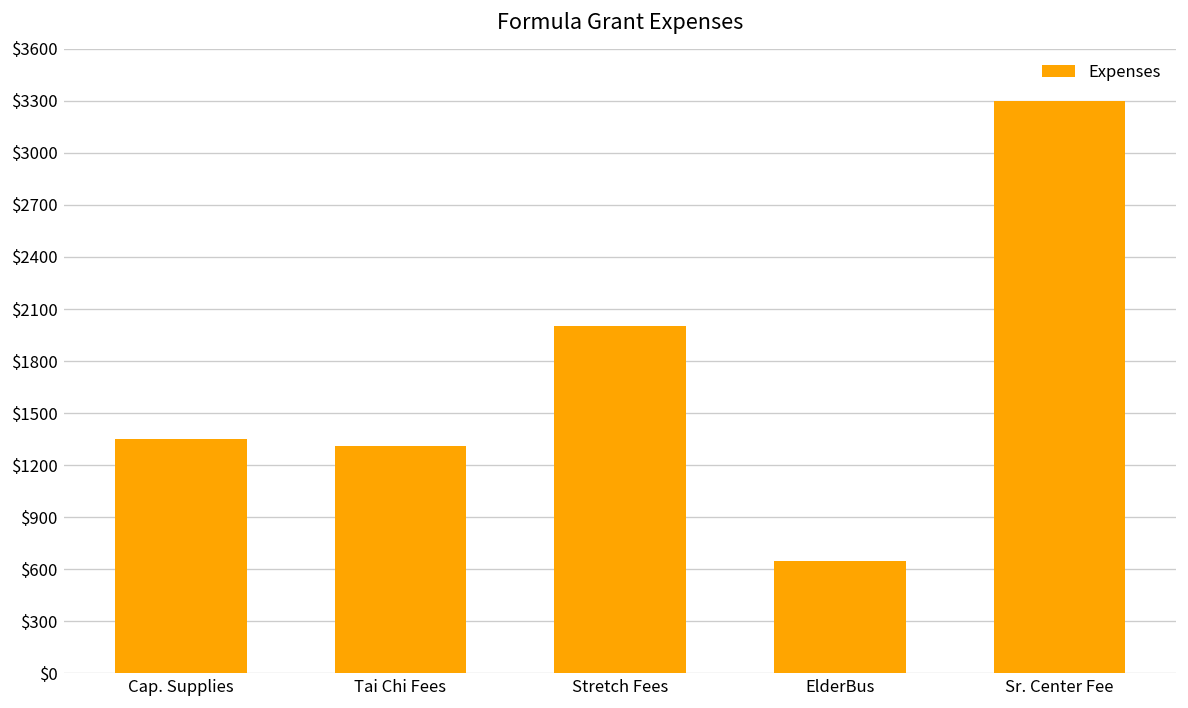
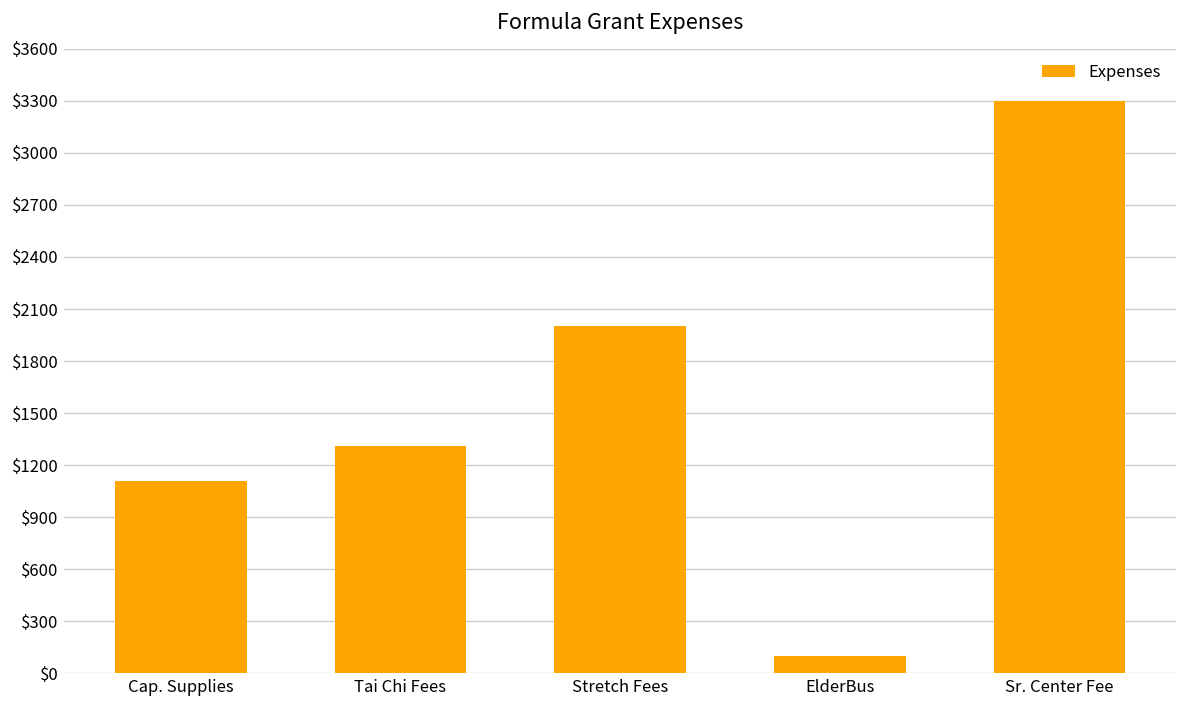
  {
-   "Cap. Supplies": "$1350",
+   "Cap. Supplies": "$1110",
    "Tai Chi Fees": "$1310",
    "Stretch Fees": "$2000",
-   "ElderBus": "$650",
+   "ElderBus": "$100",
    "Sr. Center Fee": "$3300"
  }
